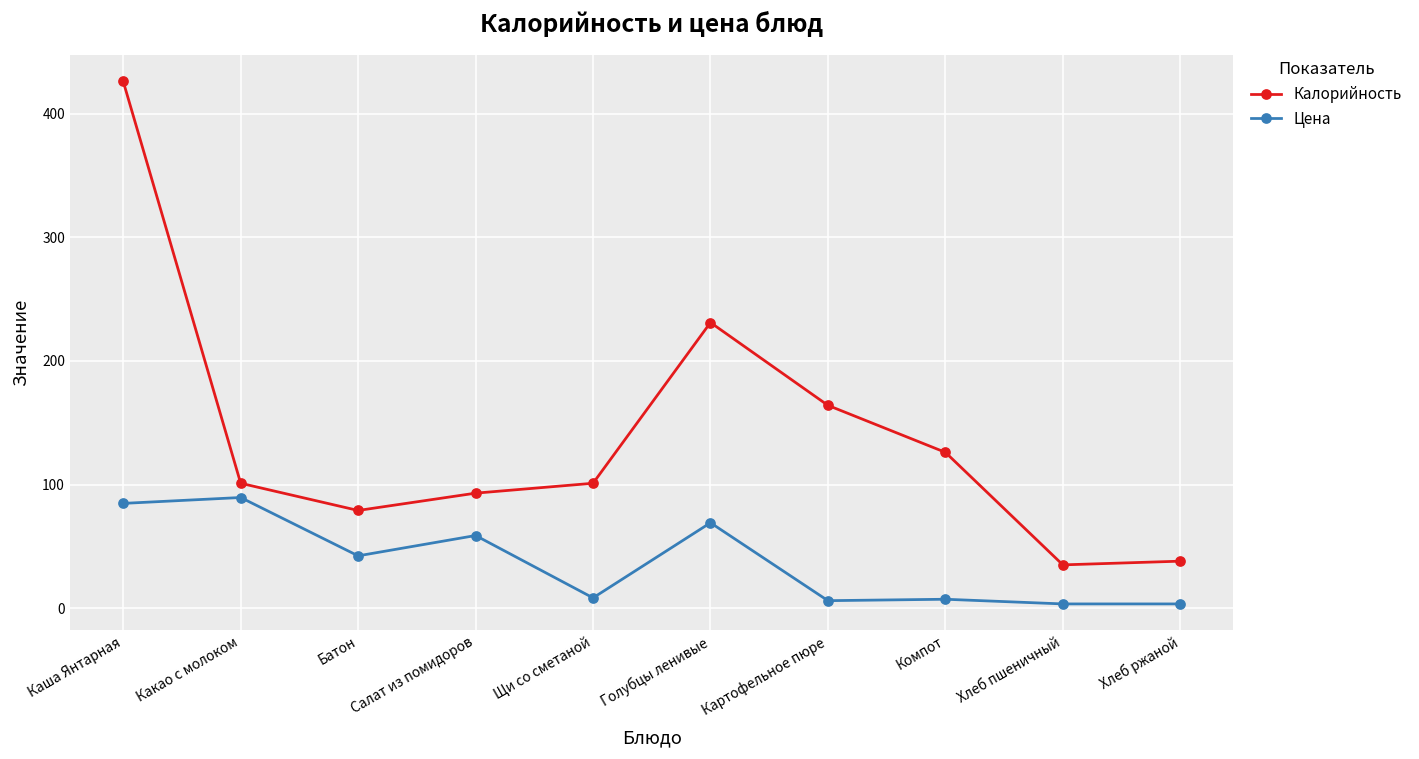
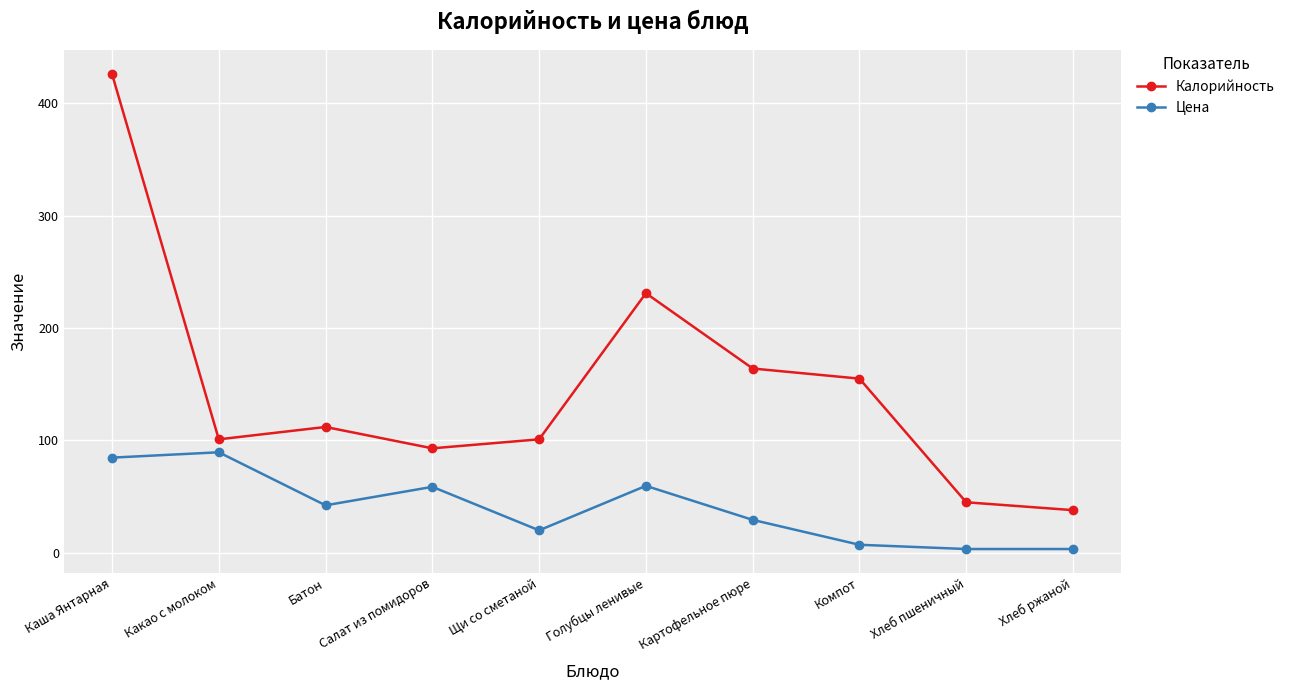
  {
    "Калорийность": {
      "Каша Янтарная": 426,
      "Какао с молоком": 101,
-     "Батон": 79,
+     "Батон": 112,
      "Салат из помидоров": 93,
      "Щи со сметаной": 101,
      "Голубцы ленивые": 231,
      "Картофельное пюре": 164,
-     "Компот": 126,
-     "Хлеб пшеничный": 35,
+     "Компот": 155,
+     "Хлеб пшеничный": 45,
      "Хлеб ржаной": 38
    },
    "Цена": {
      "Каша Янтарная": 85,
      "Какао с молоком": 89,
      "Батон": 42,
      "Салат из помидоров": 59,
-     "Щи со сметаной": 8,
-     "Голубцы ленивые": 69,
-     "Картофельное пюре": 6,
+     "Щи со сметаной": 20,
+     "Голубцы ленивые": 60,
+     "Картофельное пюре": 29,
      "Компот": 7,
      "Хлеб пшеничный": 3,
      "Хлеб ржаной": 3
    }
  }
